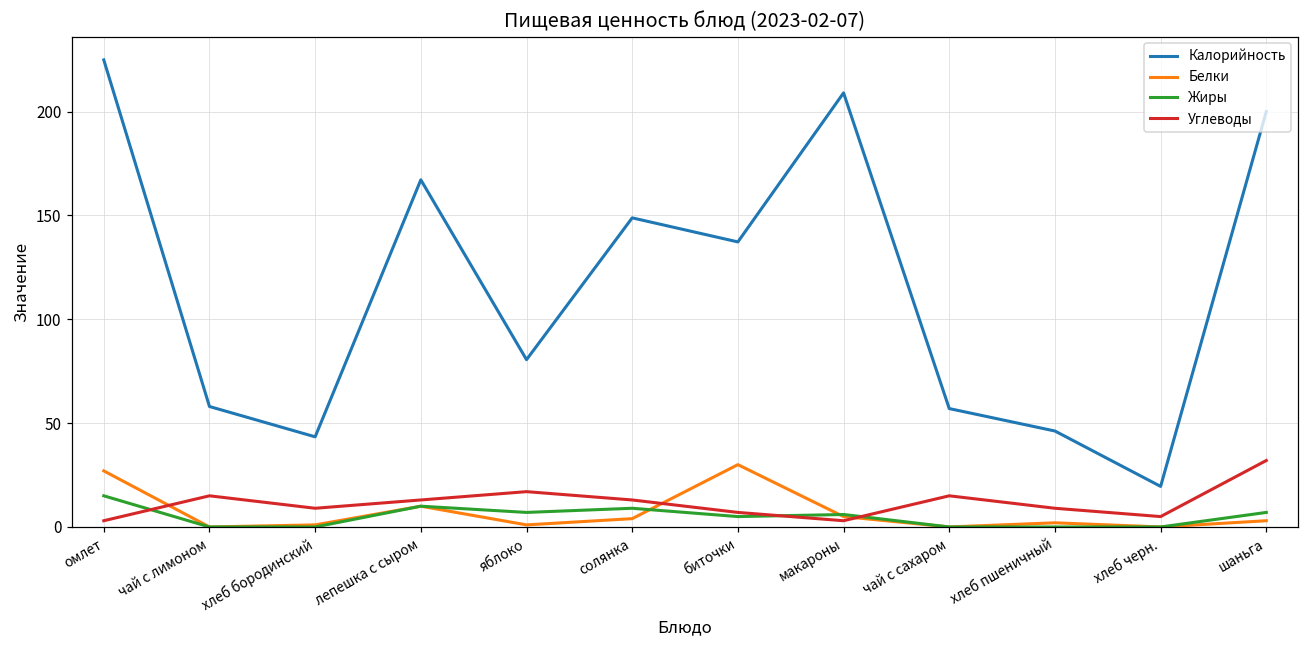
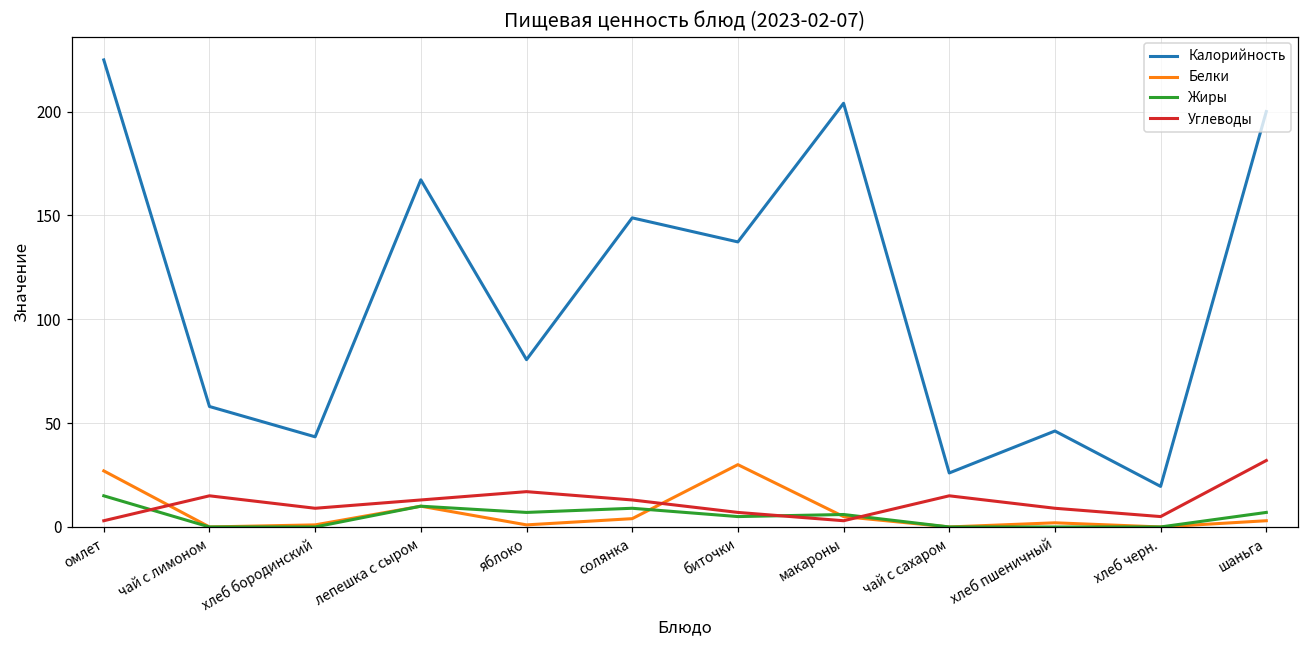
  {
    "Калорийность": {
      "омлет": 225,
      "чай с лимоном": 58,
      "хлеб бородинский": 43,
      "лепешка с сыром": 167,
      "яблоко": 81,
      "солянка": 149,
      "биточки": 137,
-     "макароны": 209,
-     "чай с сахаром": 57,
+     "макароны": 204,
+     "чай с сахаром": 26,
      "хлеб пшеничный": 46,
      "хлеб черн.": 20
    },
    "Белки": {
      "омлет": 27,
      "яблоко": 1,
      "солянка": 4,
      "биточки": 30,
      "хлеб пшеничный": 2,
      "шаньга": 3
    },
    "Жиры": {
      "омлет": 15,
      "яблоко": 7,
      "солянка": 9,
      "биточки": 5,
      "хлеб пшеничный": 0,
      "шаньга": 7
    },
    "Углеводы": {
      "омлет": 3,
      "чай с лимоном": 15,
      "хлеб бородинский": 9,
      "лепешка с сыром": 13,
      "яблоко": 17,
      "солянка": 13,
      "биточки": 7,
      "макароны": 3,
      "чай с сахаром": 15,
      "хлеб пшеничный": 9,
      "хлеб черн.": 5,
      "шаньга": 32
    }
  }
